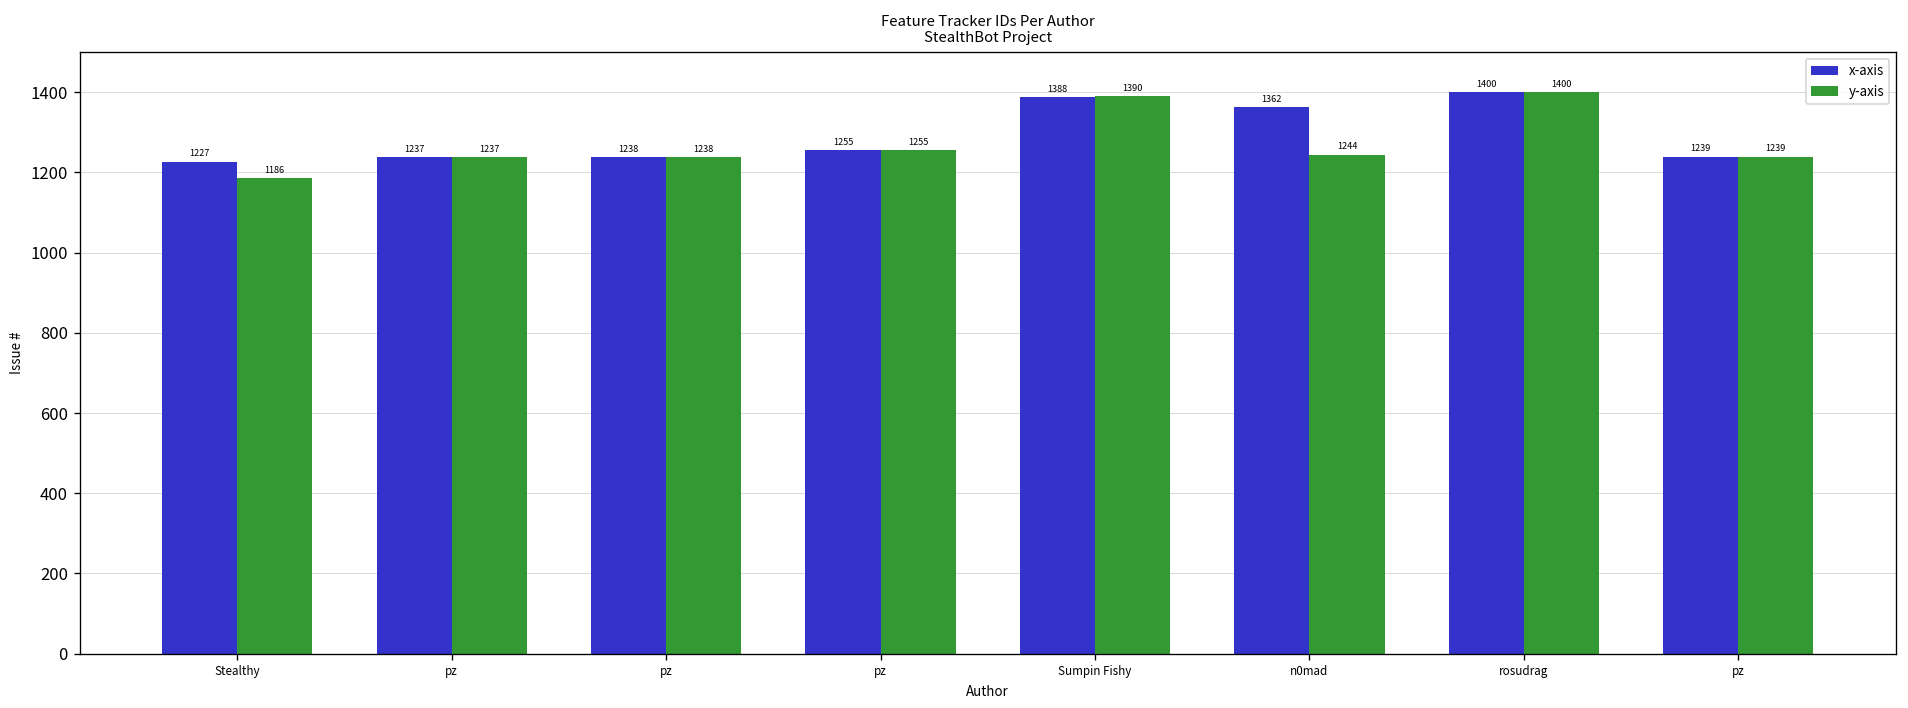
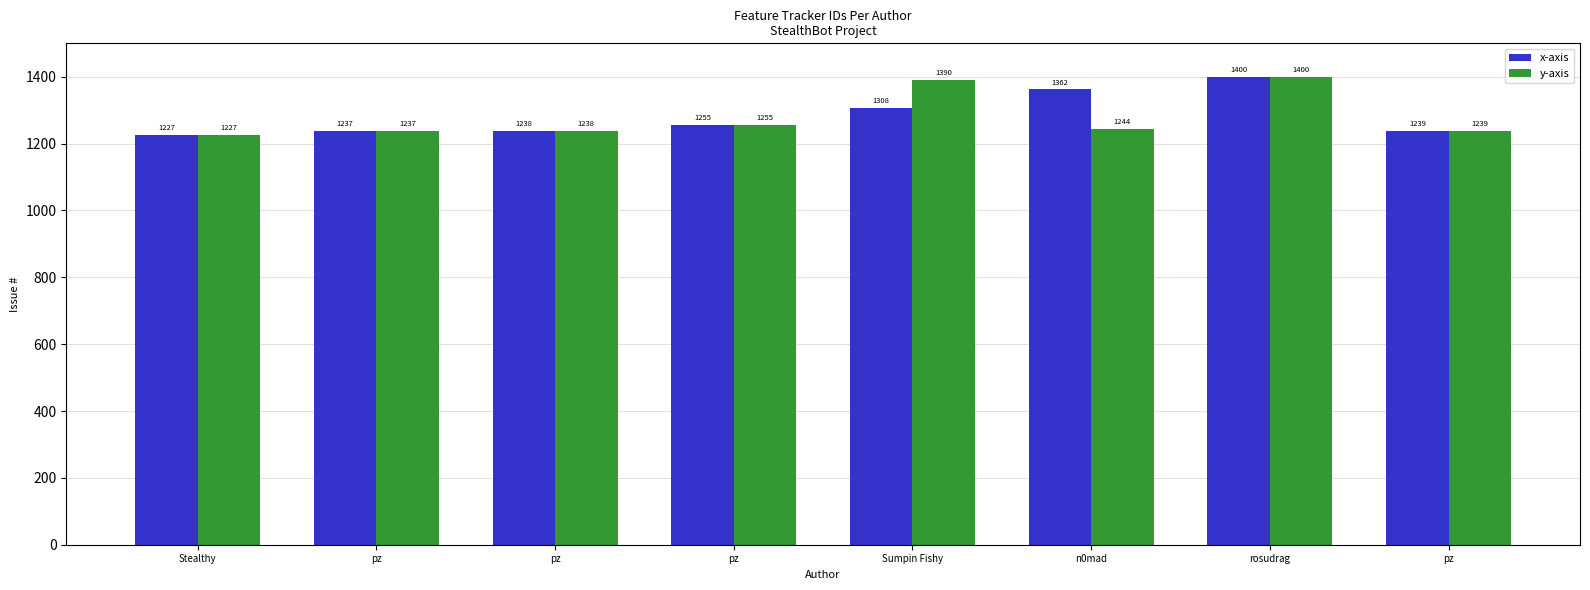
  {
    "x-axis": {
      "Stealthy": 1227,
-     "Sumpin Fishy": 1388,
+     "Sumpin Fishy": 1308,
      "n0mad": 1362,
      "rosudrag": 1400
    },
    "y-axis": {
-     "Stealthy": 1186,
+     "Stealthy": 1227,
      "Sumpin Fishy": 1390,
      "n0mad": 1244,
      "rosudrag": 1400
    }
  }
